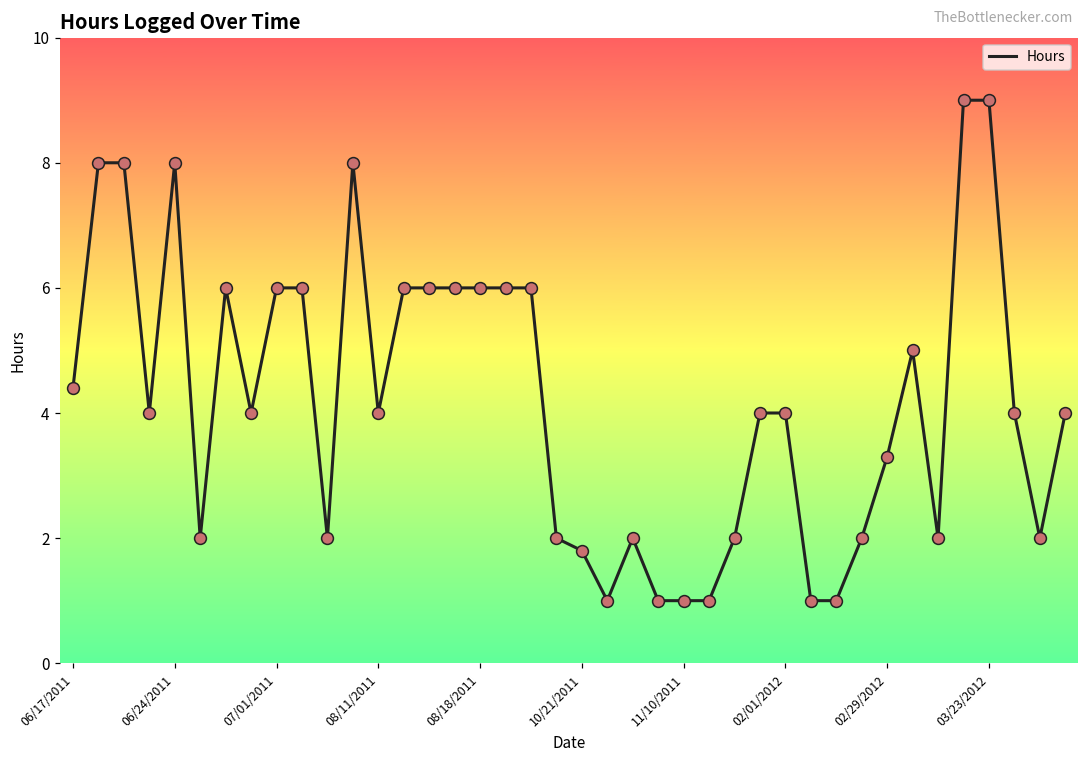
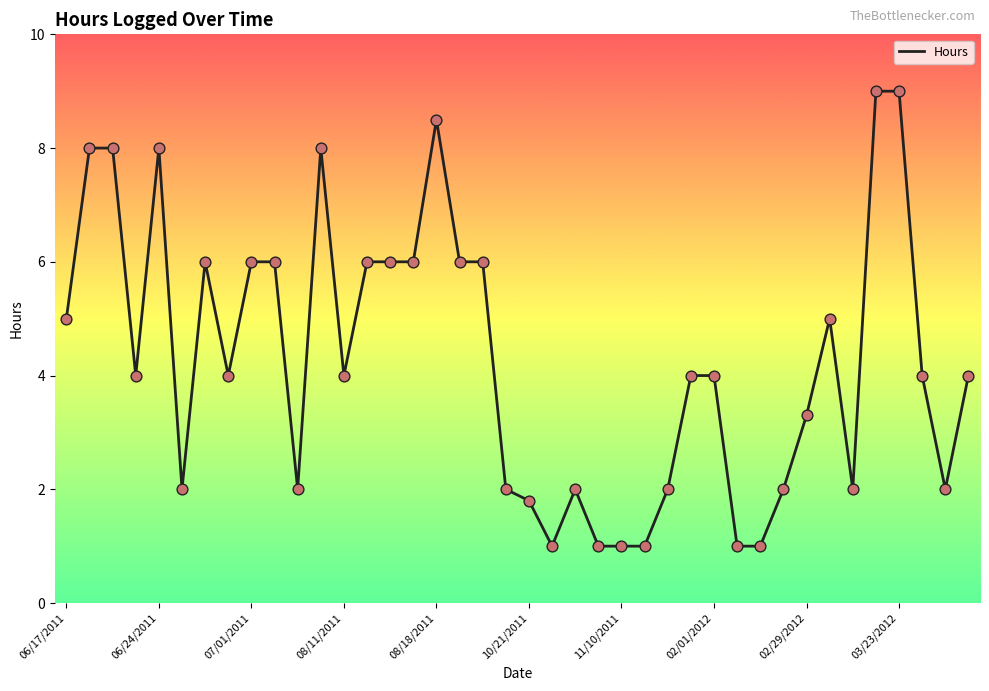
  {
-   "06/17/2011": 4.4,
+   "06/17/2011": 5.0,
    "06/24/2011": 8.0,
-   "08/18/2011": 6.0,
+   "08/18/2011": 8.5,
    "10/21/2011": 1.8,
    "11/10/2011": 1.0,
    "02/29/2012": 3.3,
    "03/23/2012": 9.0
  }
